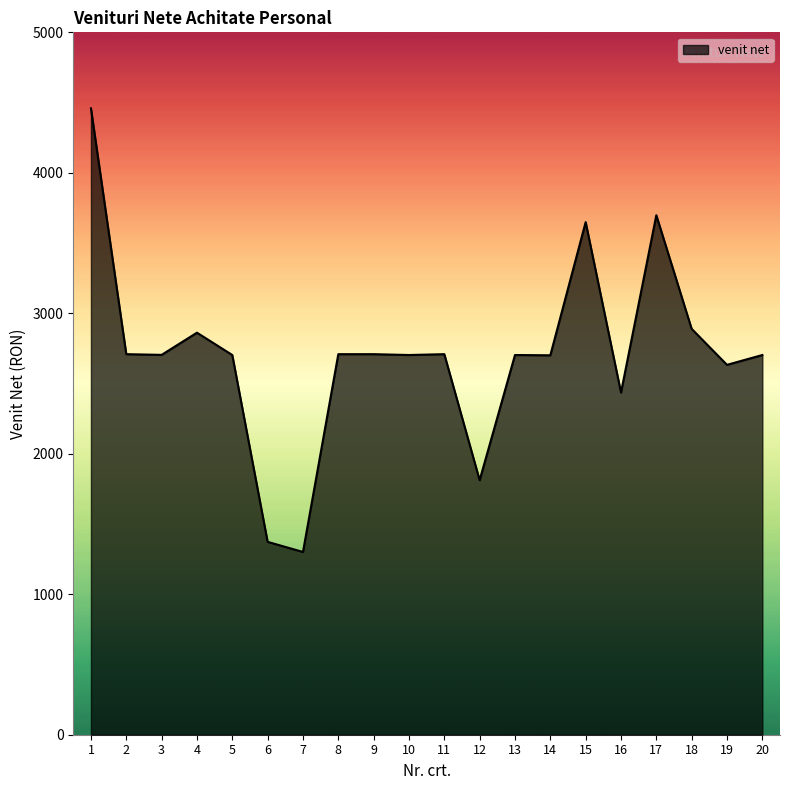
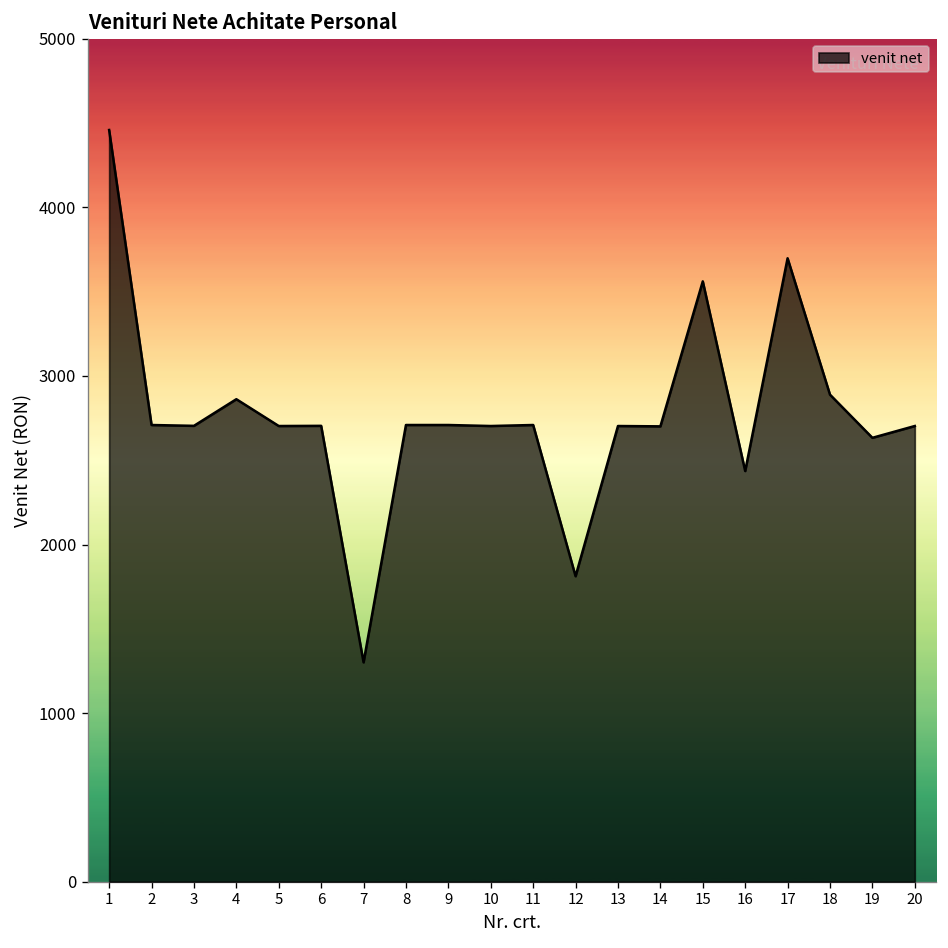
  {
    "1": 4460,
    "2": 2710,
    "3": 2700,
    "4": 2860,
    "5": 2700,
-   "6": 1370,
+   "6": 2700,
    "7": 1300,
    "8": 2710,
    "9": 2710,
    "10": 2700,
    "11": 2710,
    "12": 1810,
    "13": 2700,
    "14": 2700,
-   "15": 3650,
+   "15": 3560,
    "16": 2440,
    "17": 3700,
    "18": 2890,
    "19": 2630,
    "20": 2700
  }
